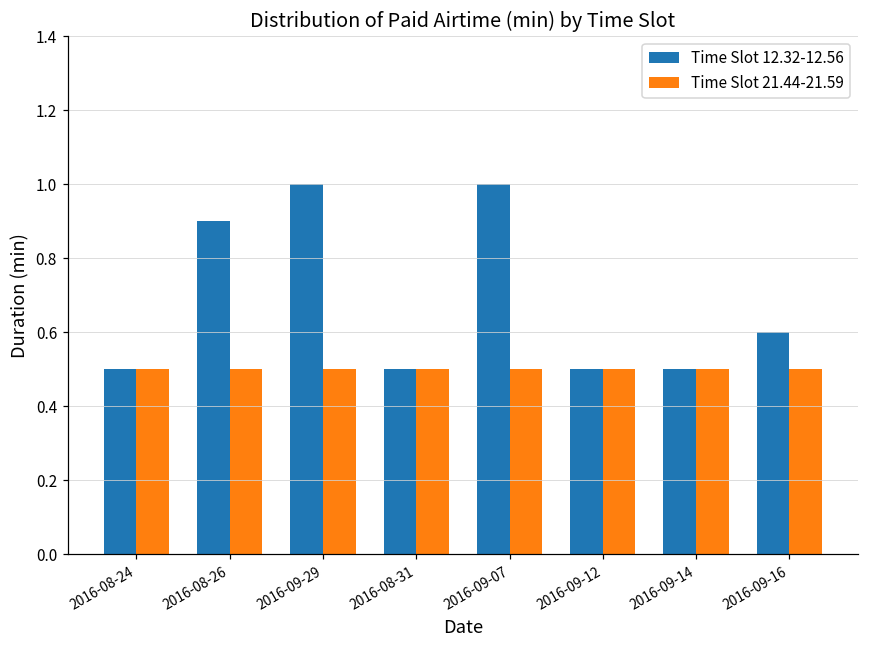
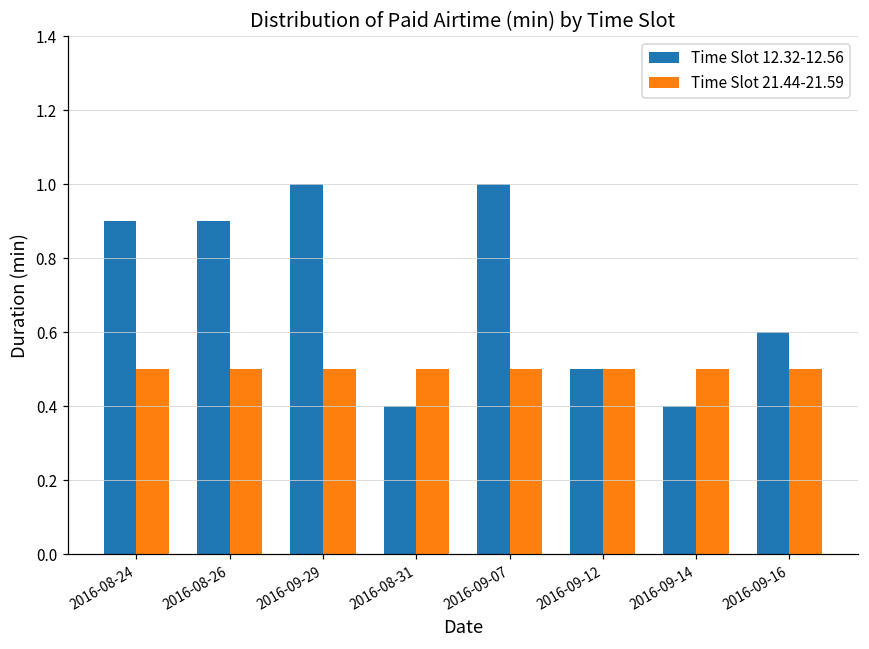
  {
    "Time Slot 12.32-12.56": {
-     "2016-08-24": 0.5,
+     "2016-08-24": 0.9,
      "2016-08-26": 0.9,
      "2016-09-29": 1.0,
-     "2016-08-31": 0.5,
+     "2016-08-31": 0.4,
      "2016-09-07": 1.0,
      "2016-09-12": 0.5,
-     "2016-09-14": 0.5,
+     "2016-09-14": 0.4,
      "2016-09-16": 0.6
    },
    "Time Slot 21.44-21.59": {
      "2016-08-24": 0.5,
      "2016-08-26": 0.5,
      "2016-09-29": 0.5,
      "2016-08-31": 0.5,
      "2016-09-07": 0.5,
      "2016-09-12": 0.5,
      "2016-09-14": 0.5,
      "2016-09-16": 0.5
    }
  }
